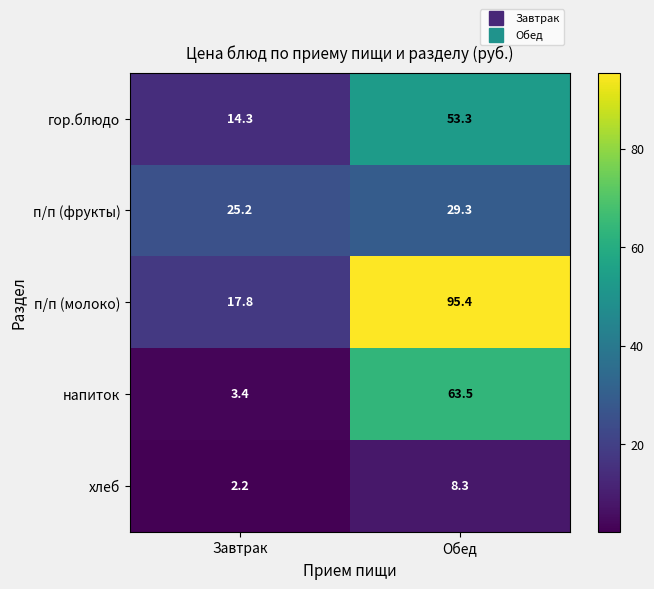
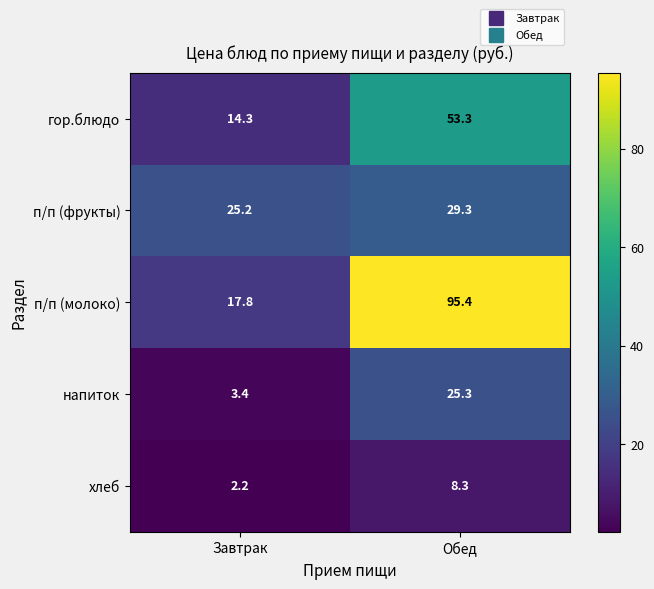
  {
    "гор.блюдо": {
      "Завтрак": 14.3,
      "Обед": 53.3
    },
    "п/п (фрукты)": {
      "Завтрак": 25.2,
      "Обед": 29.3
    },
    "п/п (молоко)": {
      "Завтрак": 17.8,
      "Обед": 95.4
    },
    "напиток": {
      "Завтрак": 3.4,
-     "Обед": 63.5
+     "Обед": 25.3
    },
    "хлеб": {
      "Завтрак": 2.2,
      "Обед": 8.3
    }
  }
